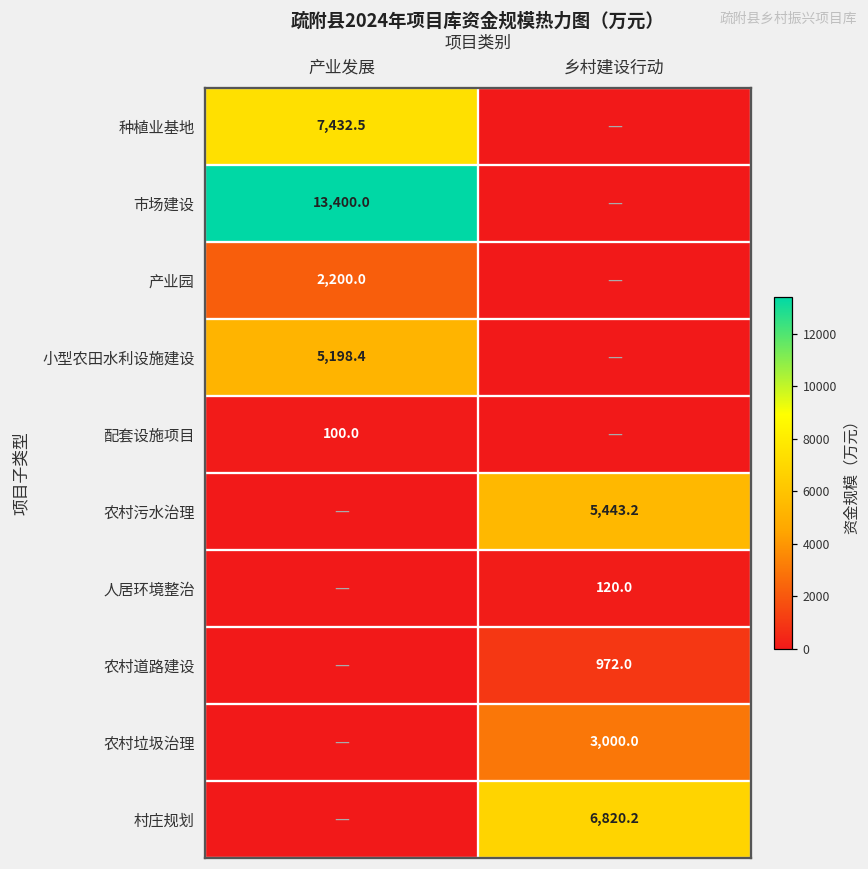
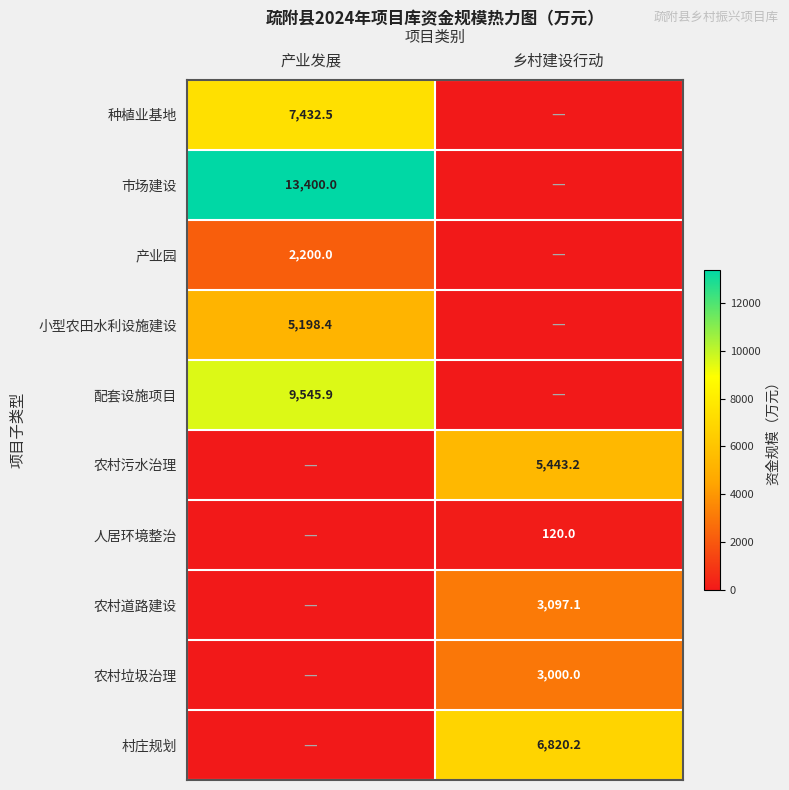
  {
    "种植业基地": {
      "产业发展": "7,432.5"
    },
    "市场建设": {
      "产业发展": "13,400.0"
    },
    "产业园": {
      "产业发展": "2,200.0"
    },
    "小型农田水利设施建设": {
      "产业发展": "5,198.4"
    },
    "配套设施项目": {
-     "产业发展": "100.0"
+     "产业发展": "9,545.9"
    },
    "农村污水治理": {
      "乡村建设行动": "5,443.2"
    },
    "人居环境整治": {
      "乡村建设行动": "120.0"
    },
    "农村道路建设": {
-     "乡村建设行动": "972.0"
+     "乡村建设行动": "3,097.1"
    },
    "农村垃圾治理": {
      "乡村建设行动": "3,000.0"
    },
    "村庄规划": {
      "乡村建设行动": "6,820.2"
    }
  }
